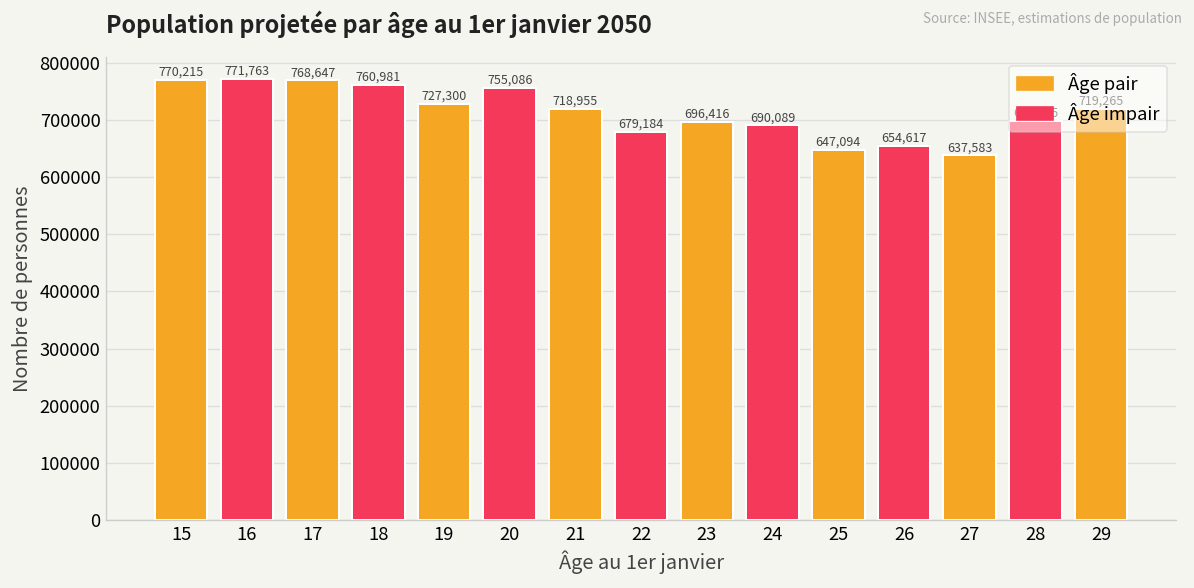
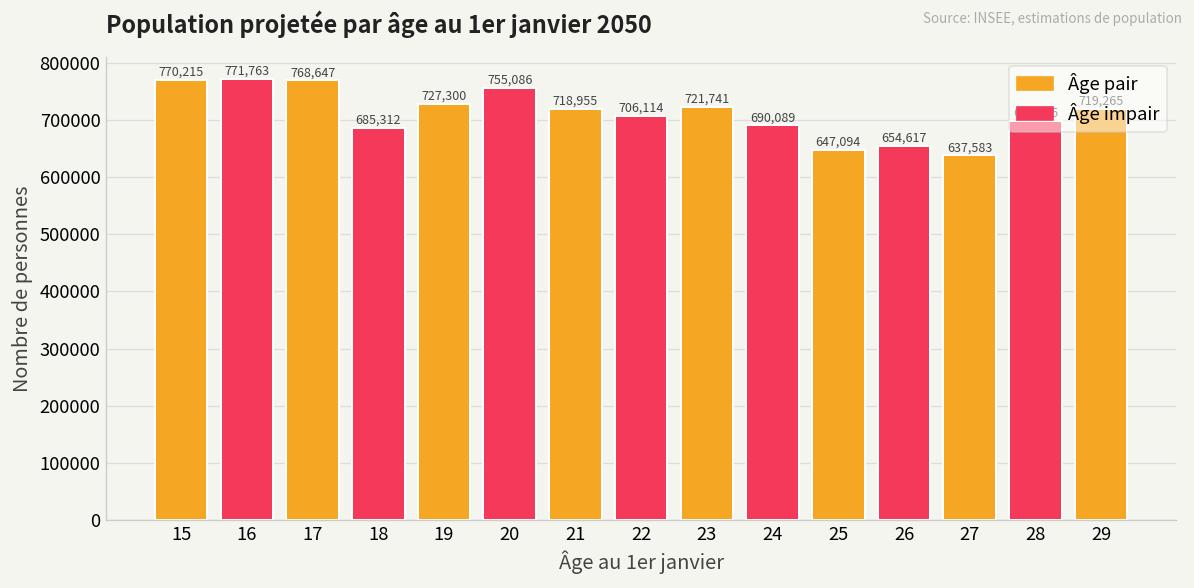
  {
    "15": "770,215",
    "16": "771,763",
    "17": "768,647",
-   "18": "760,981",
+   "18": "685,312",
    "19": "727,300",
    "20": "755,086",
    "21": "718,955",
-   "22": "679,184",
-   "23": "696,416",
+   "22": "706,114",
+   "23": "721,741",
    "24": "690,089",
    "25": "647,094",
    "26": "654,617",
    "27": "637,583"
  }
